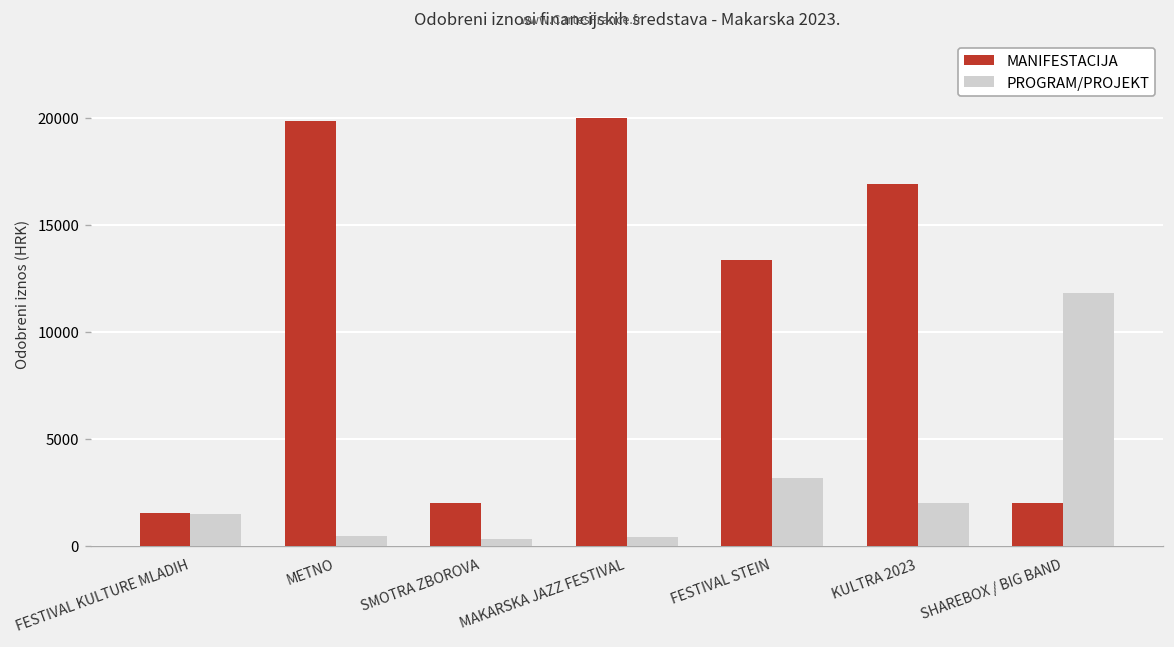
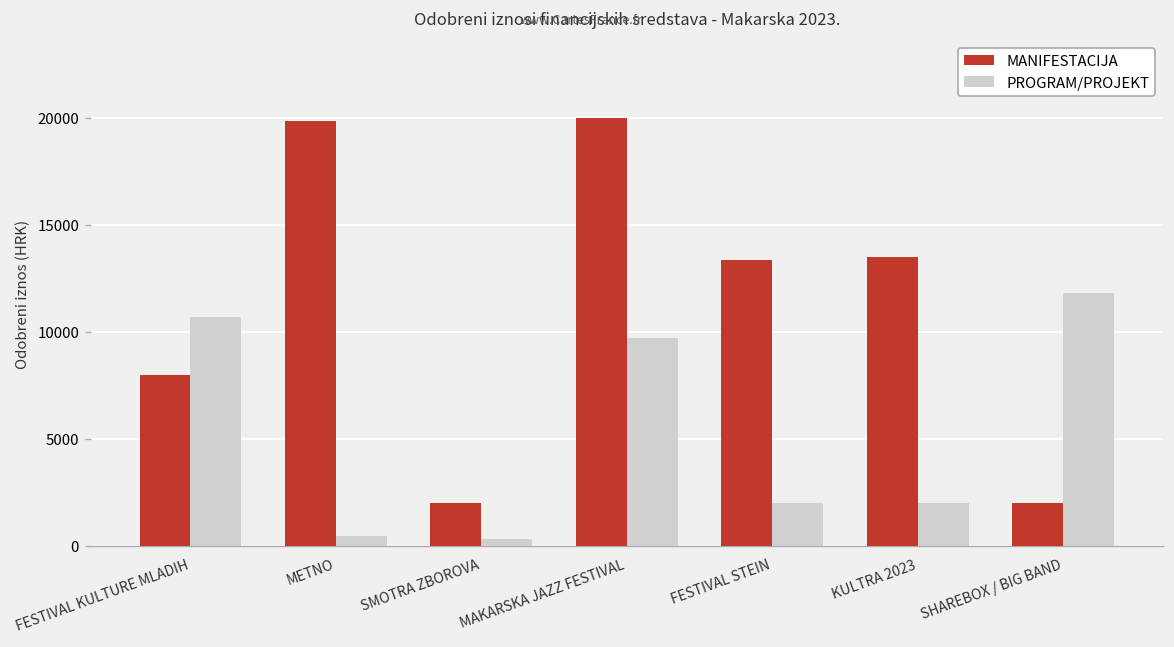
  {
    "MANIFESTACIJA": {
-     "FESTIVAL KULTURE MLADIH": 1500,
+     "FESTIVAL KULTURE MLADIH": 8000,
      "METNO": 19900,
      "SMOTRA ZBOROVA": 2000,
      "MAKARSKA JAZZ FESTIVAL": 20000,
      "FESTIVAL STEIN": 13300,
-     "KULTRA 2023": 16900,
+     "KULTRA 2023": 13500,
      "SHAREBOX / BIG BAND": 2000
    },
    "PROGRAM/PROJEKT": {
-     "FESTIVAL KULTURE MLADIH": 1500,
+     "FESTIVAL KULTURE MLADIH": 10700,
      "METNO": 500,
      "SMOTRA ZBOROVA": 300,
-     "MAKARSKA JAZZ FESTIVAL": 400,
-     "FESTIVAL STEIN": 3200,
+     "MAKARSKA JAZZ FESTIVAL": 9700,
+     "FESTIVAL STEIN": 2000,
      "KULTRA 2023": 2000,
      "SHAREBOX / BIG BAND": 11800
    }
  }
